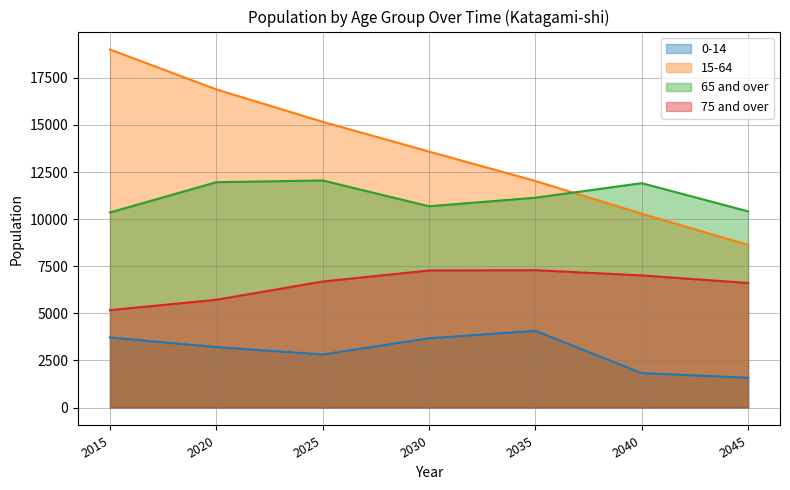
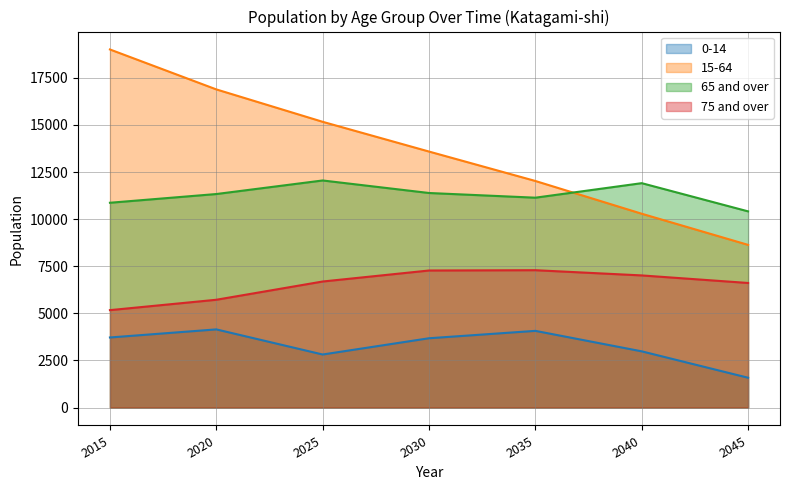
  {
    "0-14": {
      "2015": 3700,
-     "2020": 3200,
+     "2020": 4100,
      "2025": 2800,
      "2030": 3700,
      "2035": 4100,
-     "2040": 1800,
+     "2040": 3000,
      "2045": 1600
    },
    "65 and over": {
-     "2015": 10400,
-     "2020": 12000,
+     "2015": 10900,
+     "2020": 11300,
      "2025": 12100,
-     "2030": 10700,
+     "2030": 11400,
      "2035": 11100,
      "2040": 11900,
      "2045": 10400
    }
  }
